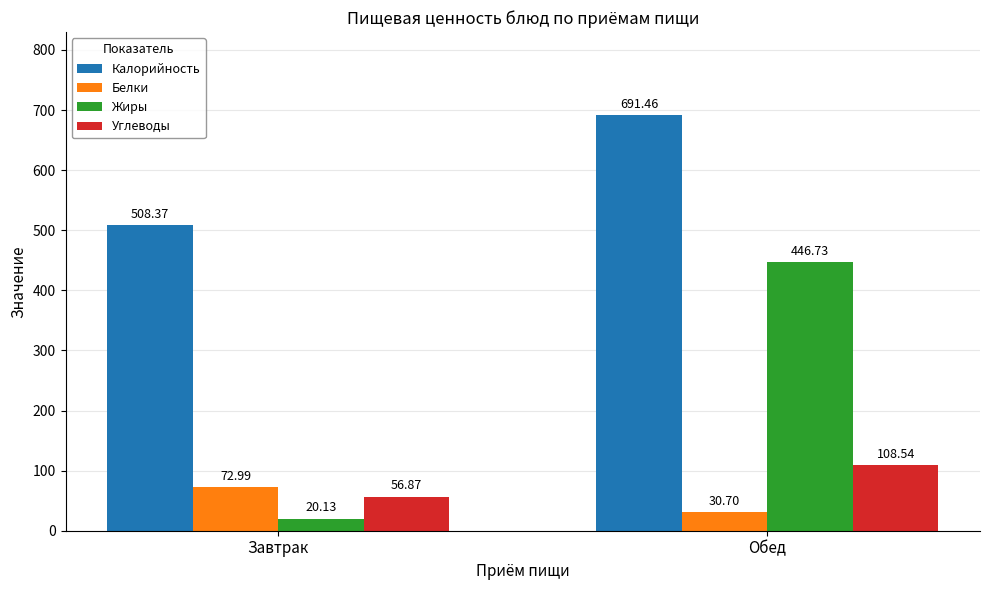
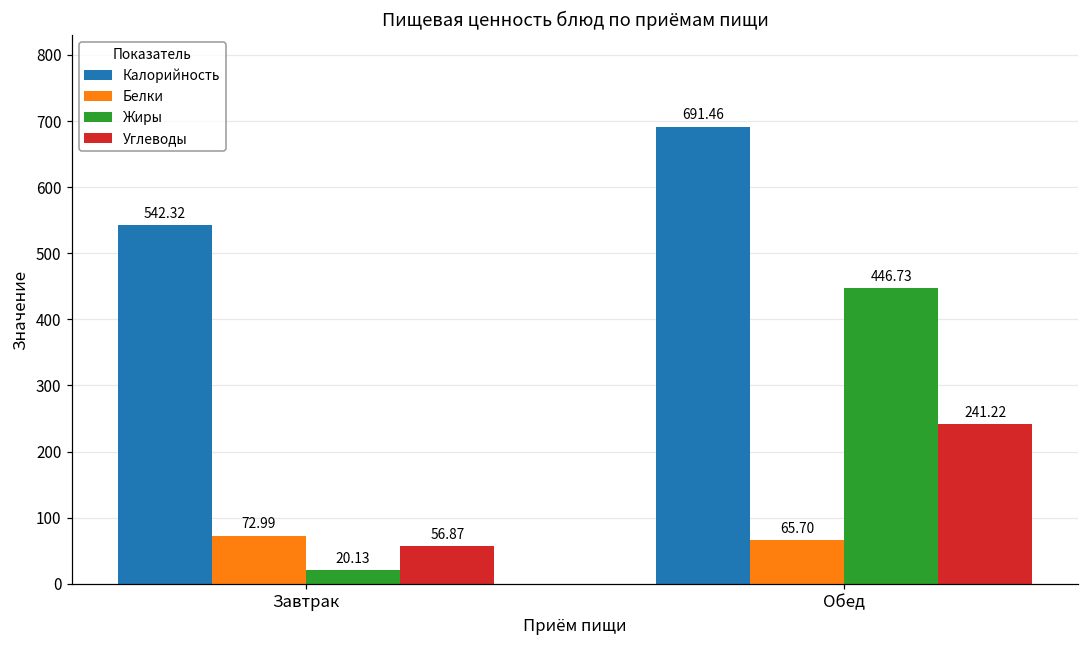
  {
    "Калорийность": {
-     "Завтрак": 508.37,
+     "Завтрак": 542.32,
      "Обед": 691.46
    },
    "Белки": {
      "Завтрак": 72.99,
-     "Обед": 30.70
+     "Обед": 65.70
    },
    "Жиры": {
      "Завтрак": 20.13,
      "Обед": 446.73
    },
    "Углеводы": {
      "Завтрак": 56.87,
-     "Обед": 108.54
+     "Обед": 241.22
    }
  }
